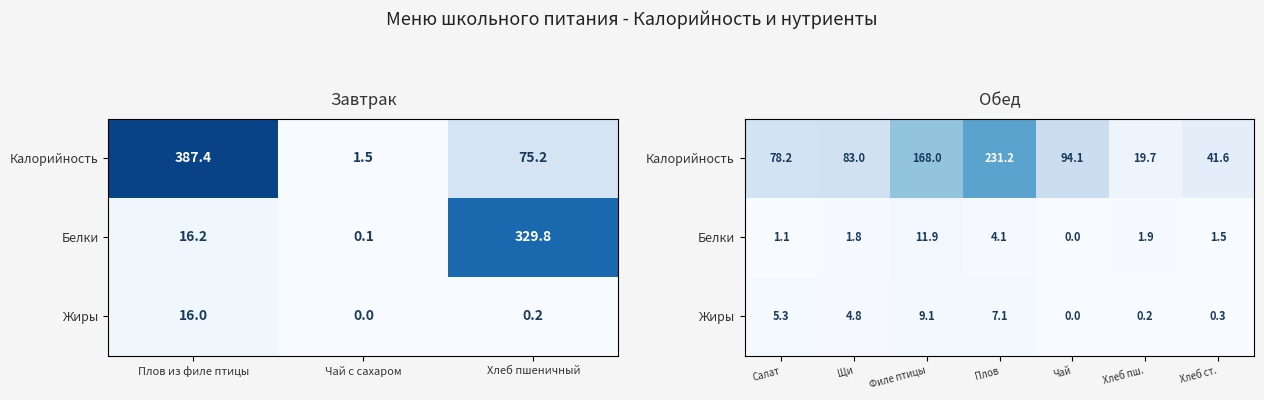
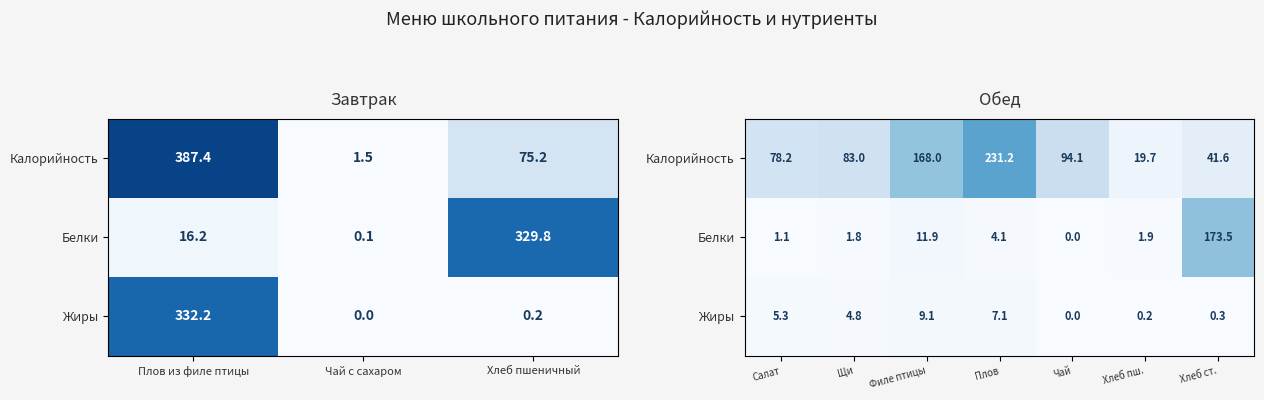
  {
    "Завтрак": {
      "Калорийность": {
        "Плов из филе птицы": 387.4,
        "Чай с сахаром": 1.5,
        "Хлеб пшеничный": 75.2
      },
      "Белки": {
        "Плов из филе птицы": 16.2,
        "Чай с сахаром": 0.1,
        "Хлеб пшеничный": 329.8
      },
      "Жиры": {
-       "Плов из филе птицы": 16.0,
+       "Плов из филе птицы": 332.2,
        "Чай с сахаром": 0.0,
        "Хлеб пшеничный": 0.2
      }
    },
    "Обед": {
      "Калорийность": {
        "Салат": 78.2,
        "Щи": 83.0,
        "Филе птицы": 168.0,
        "Плов": 231.2,
        "Чай": 94.1,
        "Хлеб пш.": 19.7,
        "Хлеб ст.": 41.6
      },
      "Белки": {
        "Салат": 1.1,
        "Щи": 1.8,
        "Филе птицы": 11.9,
        "Плов": 4.1,
        "Чай": 0.0,
        "Хлеб пш.": 1.9,
-       "Хлеб ст.": 1.5
+       "Хлеб ст.": 173.5
      },
      "Жиры": {
        "Салат": 5.3,
        "Щи": 4.8,
        "Филе птицы": 9.1,
        "Плов": 7.1,
        "Чай": 0.0,
        "Хлеб пш.": 0.2,
        "Хлеб ст.": 0.3
      }
    }
  }
